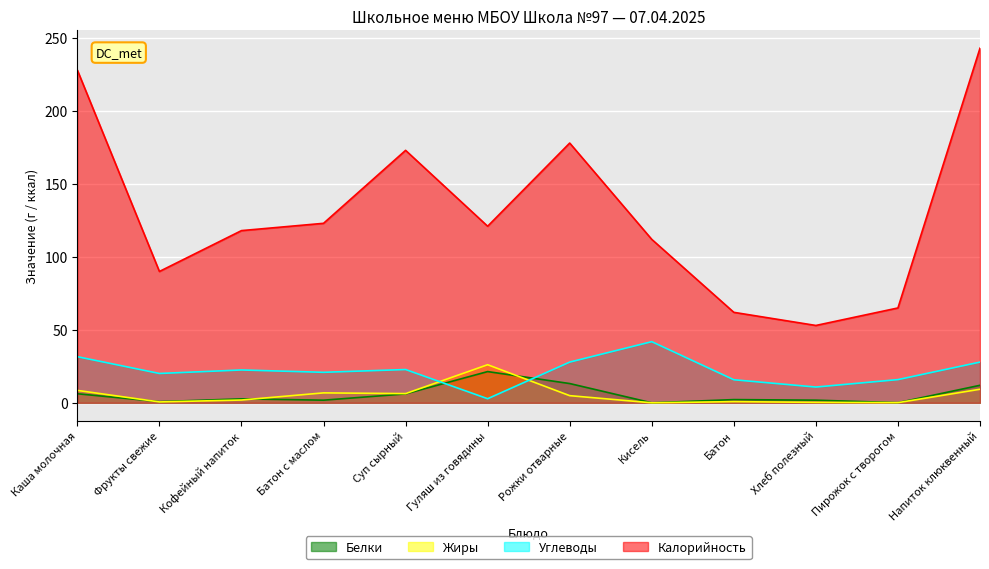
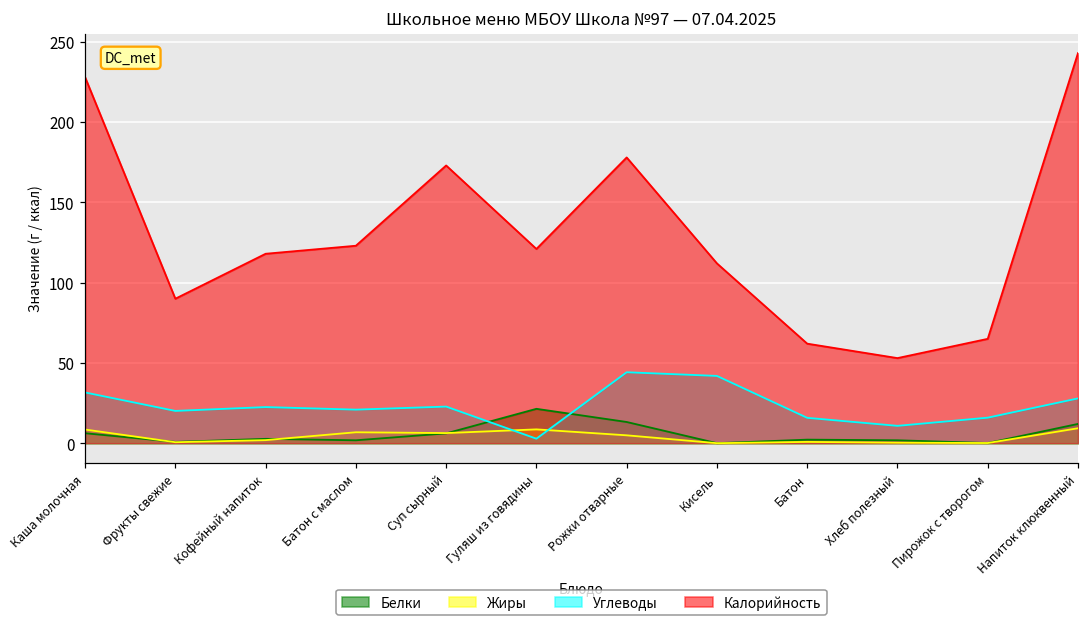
  {
    "Белки": {
      "Каша молочная": 6,
      "Батон с маслом": 2,
      "Гуляш из говядины": 21,
      "Рожки отварные": 13,
      "Напиток клюквенный": 12
    },
    "Жиры": {
      "Каша молочная": 9,
      "Батон с маслом": 7,
-     "Гуляш из говядины": 26,
+     "Гуляш из говядины": 9,
      "Рожки отварные": 5,
      "Напиток клюквенный": 9
    },
    "Углеводы": {
      "Каша молочная": 32,
      "Фрукты свежие": 20,
      "Кофейный напиток": 23,
      "Батон с маслом": 21,
      "Суп сырный": 23,
      "Гуляш из говядины": 3,
-     "Рожки отварные": 28,
+     "Рожки отварные": 44,
      "Кисель": 42,
      "Батон": 16,
      "Хлеб полезный": 11,
      "Пирожок с творогом": 16,
      "Напиток клюквенный": 28
    },
    "Калорийность": {
      "Каша молочная": 228,
      "Фрукты свежие": 90,
      "Кофейный напиток": 118,
      "Батон с маслом": 123,
      "Суп сырный": 173,
      "Гуляш из говядины": 121,
      "Рожки отварные": 178,
      "Кисель": 112,
      "Батон": 62,
      "Хлеб полезный": 53,
      "Пирожок с творогом": 65,
      "Напиток клюквенный": 243
    }
  }
